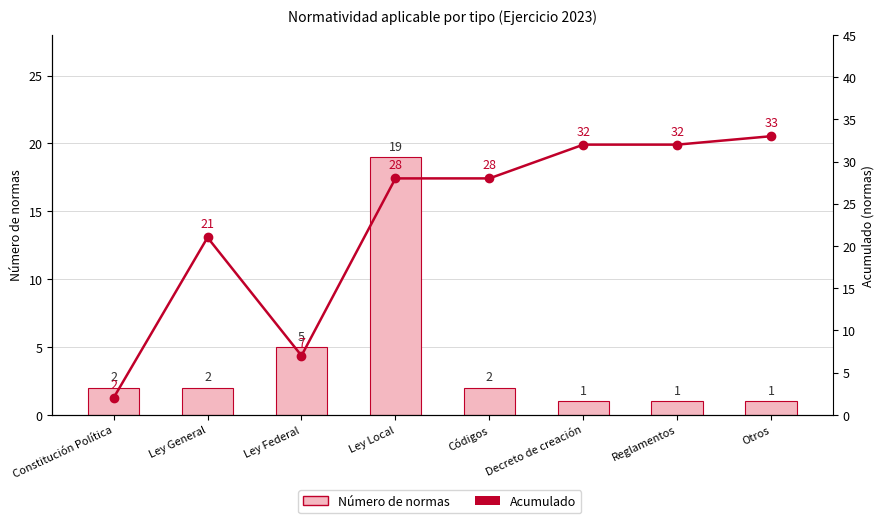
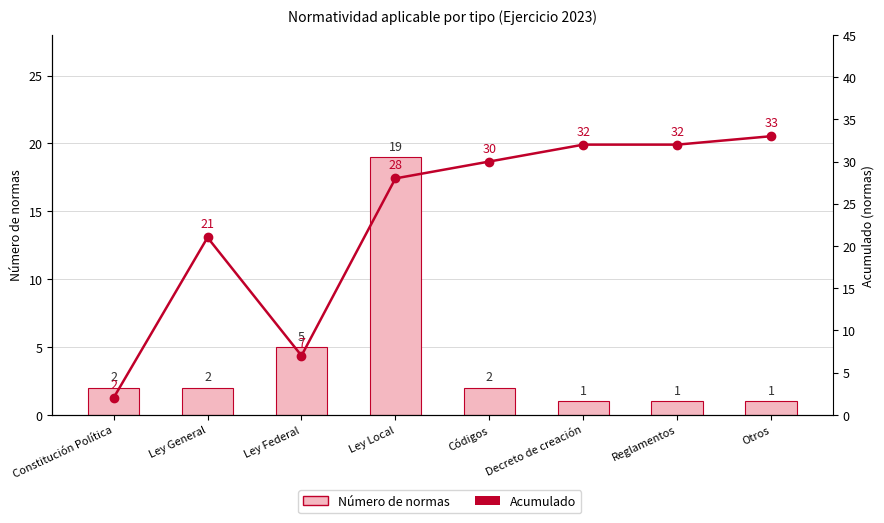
  {
    "Número de normas": {
      "Ley General": 2,
      "Ley Local": 19,
      "Códigos": 2,
      "Decreto de creación": 1,
      "Reglamentos": 1,
      "Otros": 1
    },
    "Acumulado": {
      "Ley General": 21,
      "Ley Local": 28,
-     "Códigos": 28,
+     "Códigos": 30,
      "Decreto de creación": 32,
      "Reglamentos": 32,
      "Otros": 33
    }
  }
